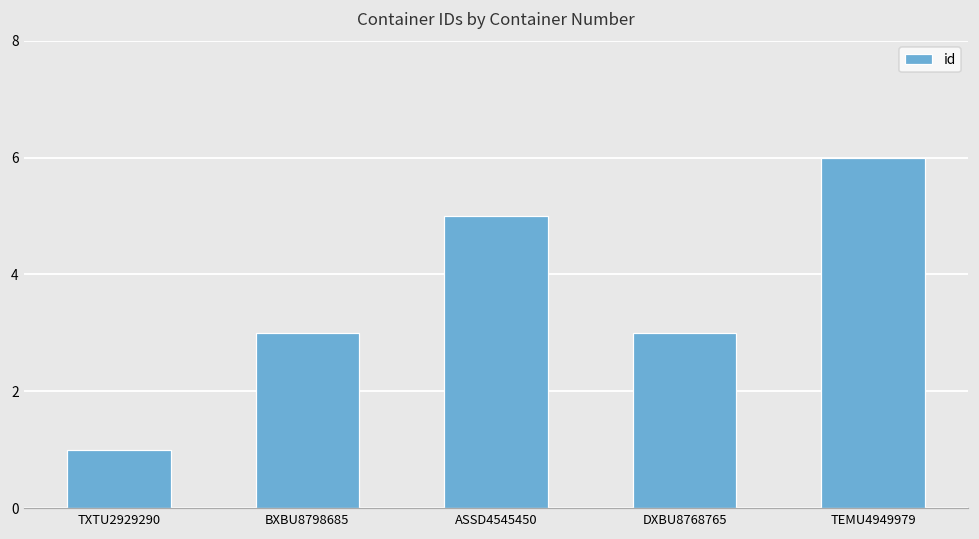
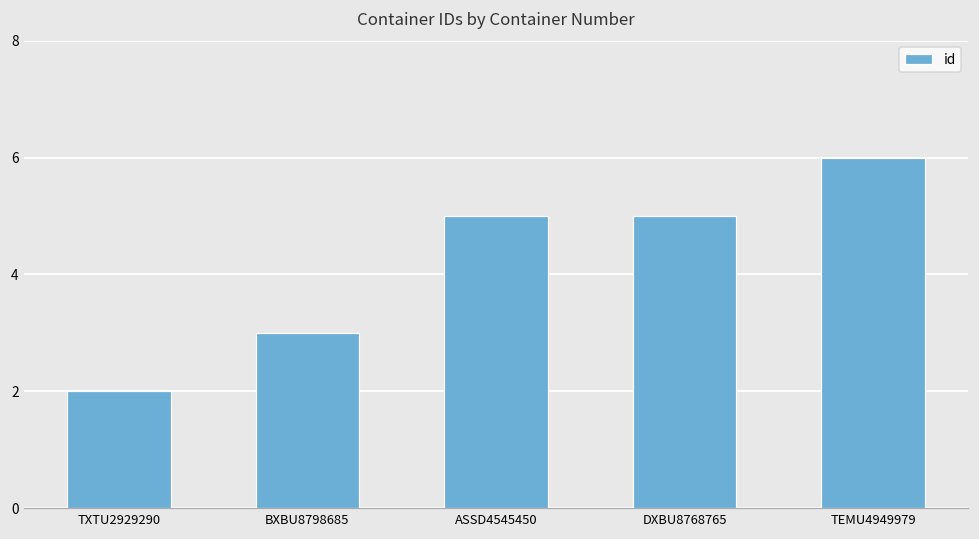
  {
-   "TXTU2929290": 1,
+   "TXTU2929290": 2,
    "BXBU8798685": 3,
    "ASSD4545450": 5,
-   "DXBU8768765": 3,
+   "DXBU8768765": 5,
    "TEMU4949979": 6
  }
